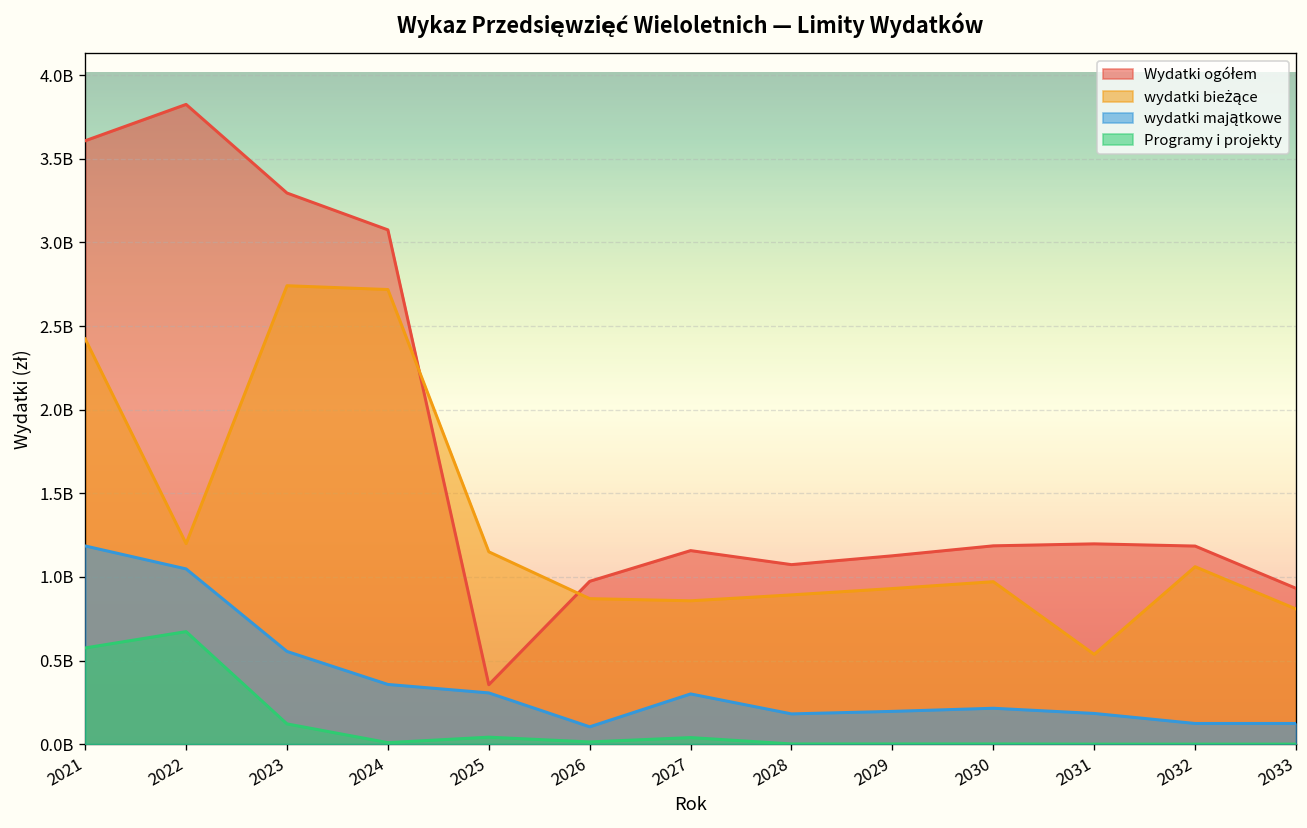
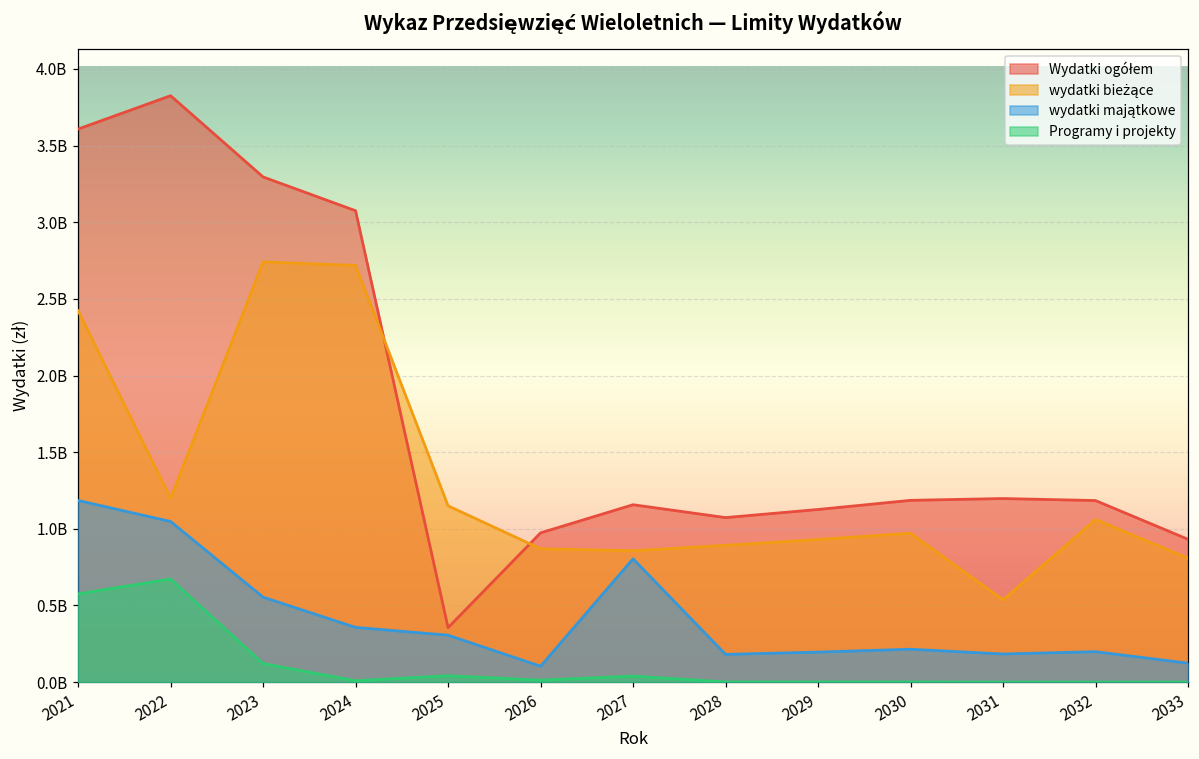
  {
    "Wydatki ogółem": {
      "2021": 3610000000,
      "2022": 3830000000,
      "2023": 3300000000,
      "2024": 3080000000,
      "2025": 360000000,
      "2026": 970000000,
      "2027": 1160000000,
      "2028": 1070000000,
      "2029": 1130000000,
      "2030": 1190000000,
      "2031": 1200000000,
      "2032": 1180000000,
      "2033": 930000000
    },
    "wydatki bieżące": {
      "2021": 2420000000,
      "2022": 1200000000,
      "2023": 2740000000,
      "2024": 2720000000,
      "2025": 1150000000,
      "2026": 870000000,
      "2027": 860000000,
      "2028": 890000000,
      "2029": 930000000,
      "2030": 970000000,
      "2031": 540000000,
      "2032": 1060000000,
      "2033": 810000000
    },
    "wydatki majątkowe": {
      "2021": 1190000000,
      "2022": 1050000000,
      "2023": 550000000,
      "2024": 360000000,
      "2025": 310000000,
      "2026": 100000000,
-     "2027": 300000000,
+     "2027": 800000000,
      "2028": 180000000,
      "2029": 200000000,
      "2030": 210000000,
      "2031": 180000000,
-     "2032": 120000000,
+     "2032": 200000000,
      "2033": 120000000
    },
    "Programy i projekty": {
      "2021": 580000000,
      "2022": 670000000,
      "2023": 120000000,
      "2024": 10000000,
      "2025": 40000000,
      "2026": 10000000,
      "2027": 40000000,
      "2028": 0,
      "2029": 0,
      "2030": 0,
      "2031": 0,
      "2032": 0,
      "2033": 0
    }
  }
